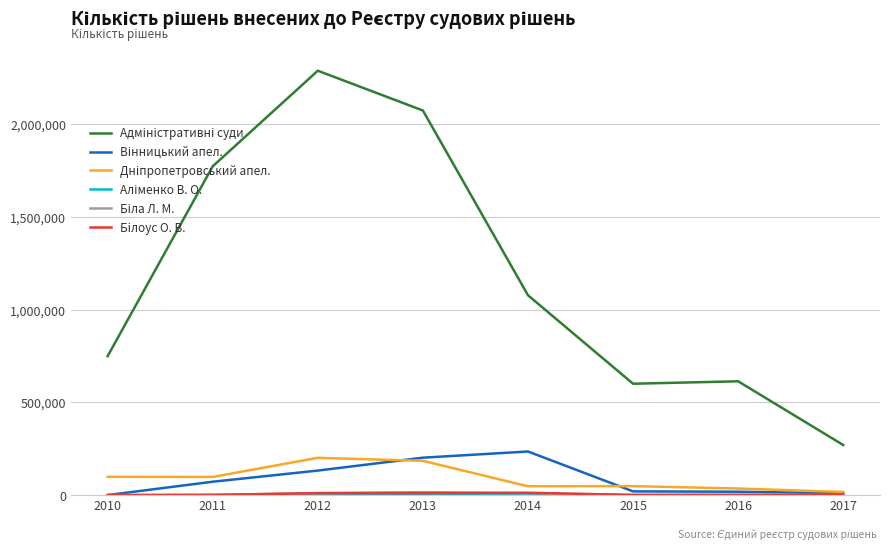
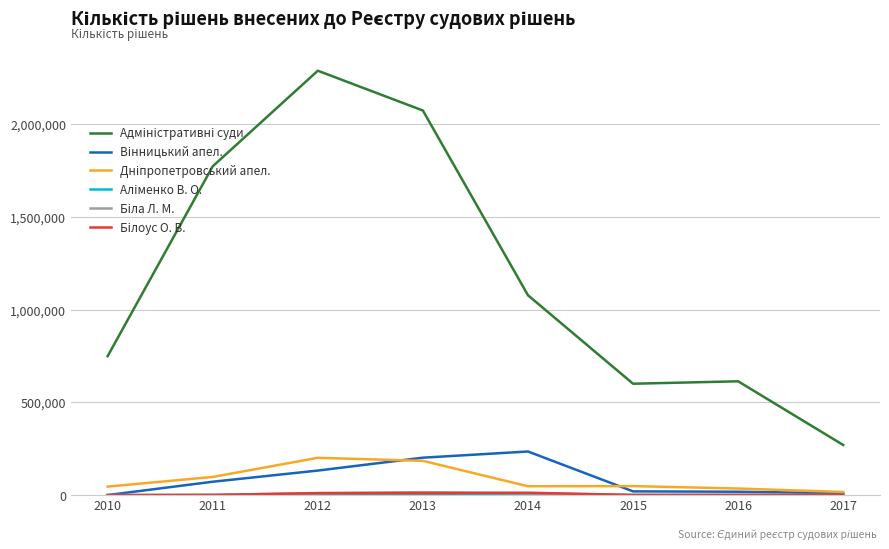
  {
    "Адміністративні суди": {
      "2010": "750,000",
      "2011": "1,770,000",
      "2012": "2,290,000",
      "2013": "2,070,000",
      "2014": "1,080,000",
      "2015": "600,000",
      "2016": "610,000",
      "2017": "270,000"
    },
    "Вінницький апел.": {
      "2011": "70,000",
      "2012": "130,000",
      "2013": "200,000",
      "2014": "240,000",
      "2015": "20,000",
      "2016": "20,000"
    },
    "Дніпропетровський апел.": {
-     "2010": "100,000",
+     "2010": "50,000",
      "2011": "100,000",
      "2012": "200,000",
      "2013": "180,000",
      "2014": "50,000",
      "2015": "50,000",
      "2016": "40,000"
    }
  }
